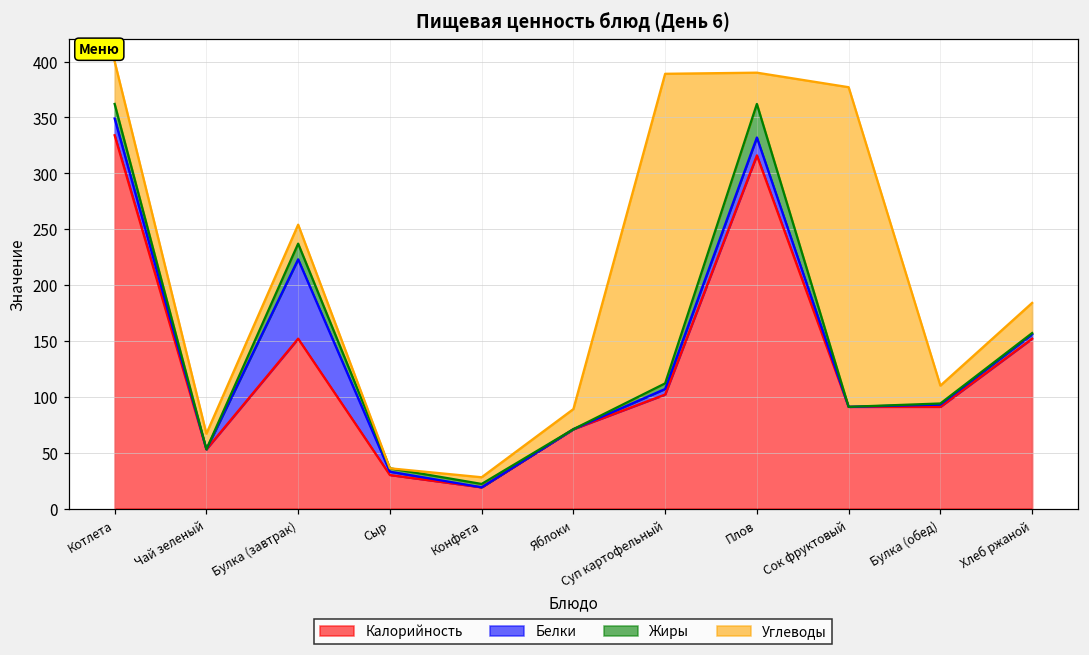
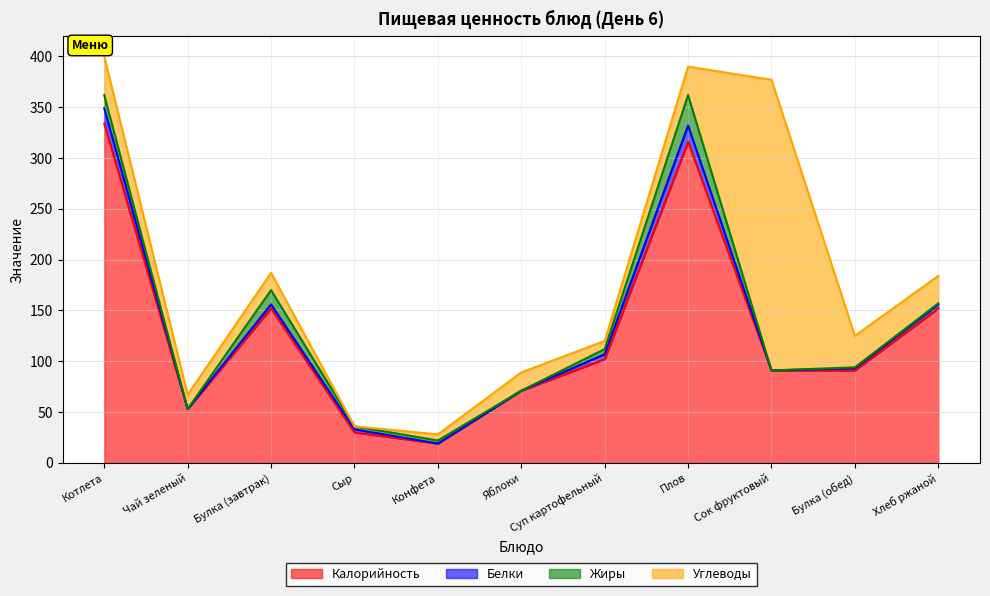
  {
    "Калорийность": {
      "Котлета": 334,
      "Булка (завтрак)": 152,
      "Сыр": 30,
      "Суп картофельный": 102,
      "Плов": 316,
      "Хлеб ржаной": 152
    },
    "Белки": {
      "Котлета": 15,
-     "Булка (завтрак)": 71,
+     "Булка (завтрак)": 4,
      "Сыр": 3,
      "Суп картофельный": 5,
      "Плов": 16
    },
    "Жиры": {
      "Котлета": 13,
      "Булка (завтрак)": 14,
      "Конфета": 3,
      "Суп картофельный": 5,
      "Плов": 30
    },
    "Углеводы": {
      "Котлета": 38,
      "Чай зеленый": 14,
      "Булка (завтрак)": 17,
      "Конфета": 6,
      "Яблоки": 18,
-     "Суп картофельный": 277,
+     "Суп картофельный": 8,
      "Плов": 28,
      "Сок фруктовый": 286,
-     "Булка (обед)": 16,
+     "Булка (обед)": 31,
      "Хлеб ржаной": 27
    }
  }
